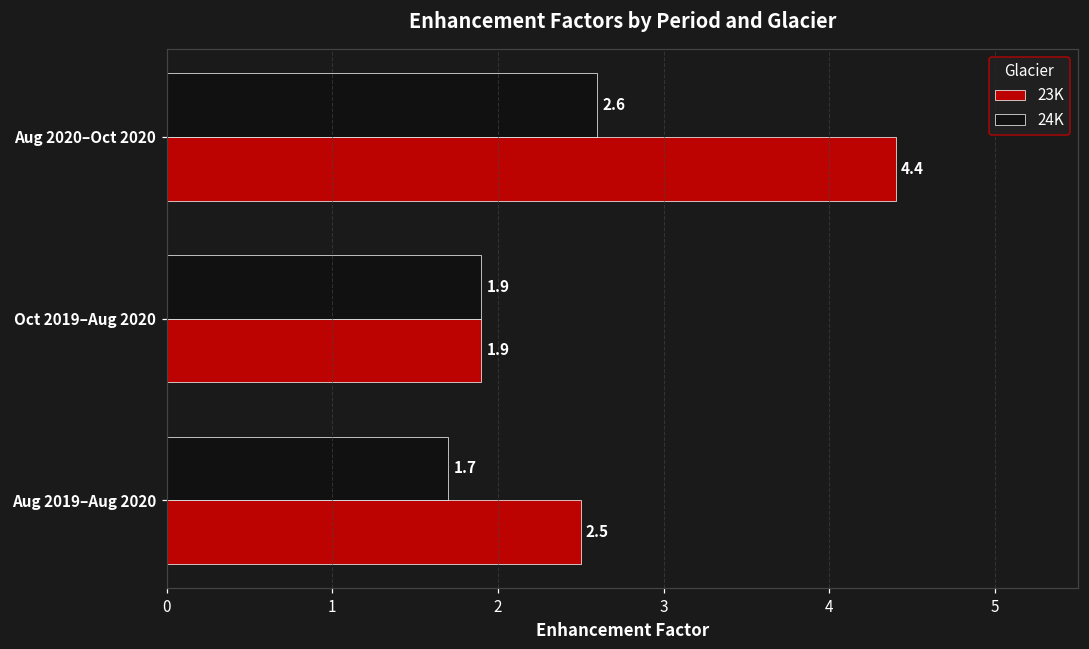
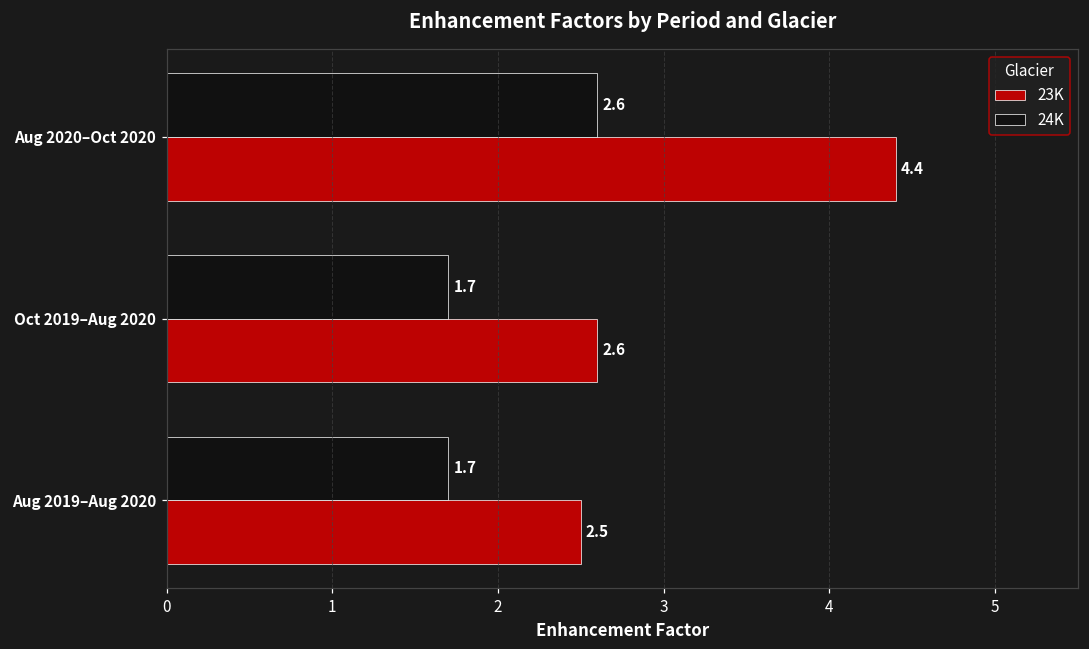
  {
    "23K": {
      "Aug 2020–Oct 2020": 4.4,
-     "Oct 2019–Aug 2020": 1.9,
+     "Oct 2019–Aug 2020": 2.6,
      "Aug 2019–Aug 2020": 2.5
    },
    "24K": {
      "Aug 2020–Oct 2020": 2.6,
-     "Oct 2019–Aug 2020": 1.9,
+     "Oct 2019–Aug 2020": 1.7,
      "Aug 2019–Aug 2020": 1.7
    }
  }
